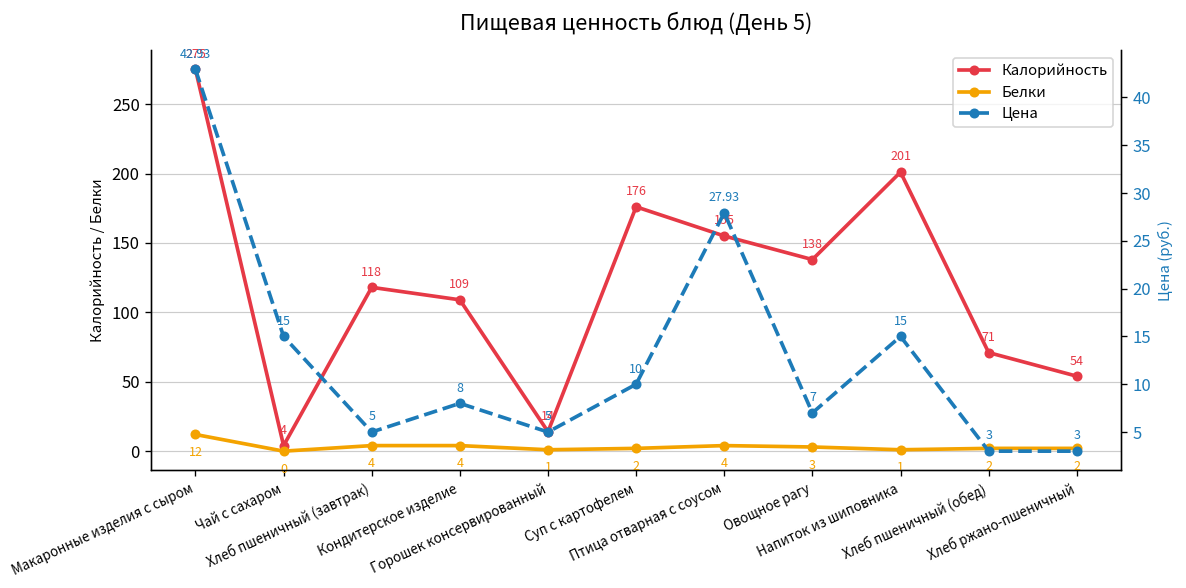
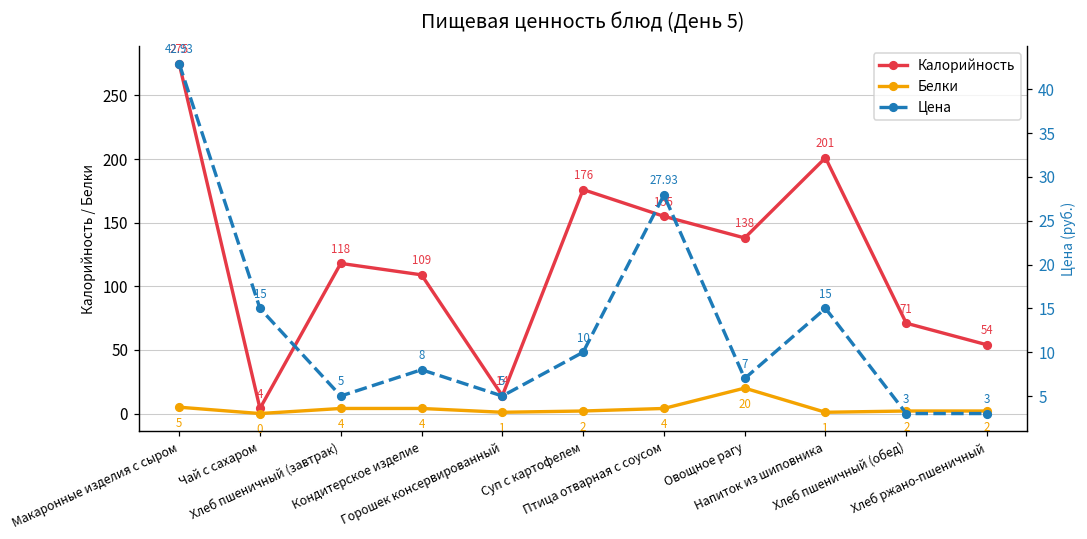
  {
    "Калорийность": {
      "Чай с сахаром": 4,
      "Хлеб пшеничный (завтрак)": 118,
      "Кондитерское изделие": 109,
      "Суп с картофелем": 176,
      "Овощное рагу": 138,
      "Напиток из шиповника": 201,
      "Хлеб пшеничный (обед)": 71,
      "Хлеб ржано-пшеничный": 54
    },
    "Белки": {
-     "Макаронные изделия с сыром": 12,
+     "Макаронные изделия с сыром": 5,
      "Чай с сахаром": 0,
      "Хлеб пшеничный (завтрак)": 4,
      "Кондитерское изделие": 4,
      "Горошек консервированный": 1,
      "Суп с картофелем": 2,
      "Птица отварная с соусом": 4,
-     "Овощное рагу": 3,
+     "Овощное рагу": 20,
      "Напиток из шиповника": 1,
      "Хлеб пшеничный (обед)": 2,
      "Хлеб ржано-пшеничный": 2
    },
    "Цена": {
      "Чай с сахаром": 15,
      "Хлеб пшеничный (завтрак)": 5,
      "Кондитерское изделие": 8,
      "Суп с картофелем": 10,
      "Птица отварная с соусом": 27.93,
      "Овощное рагу": 7,
      "Напиток из шиповника": 15,
      "Хлеб пшеничный (обед)": 3,
      "Хлеб ржано-пшеничный": 3
    }
  }
